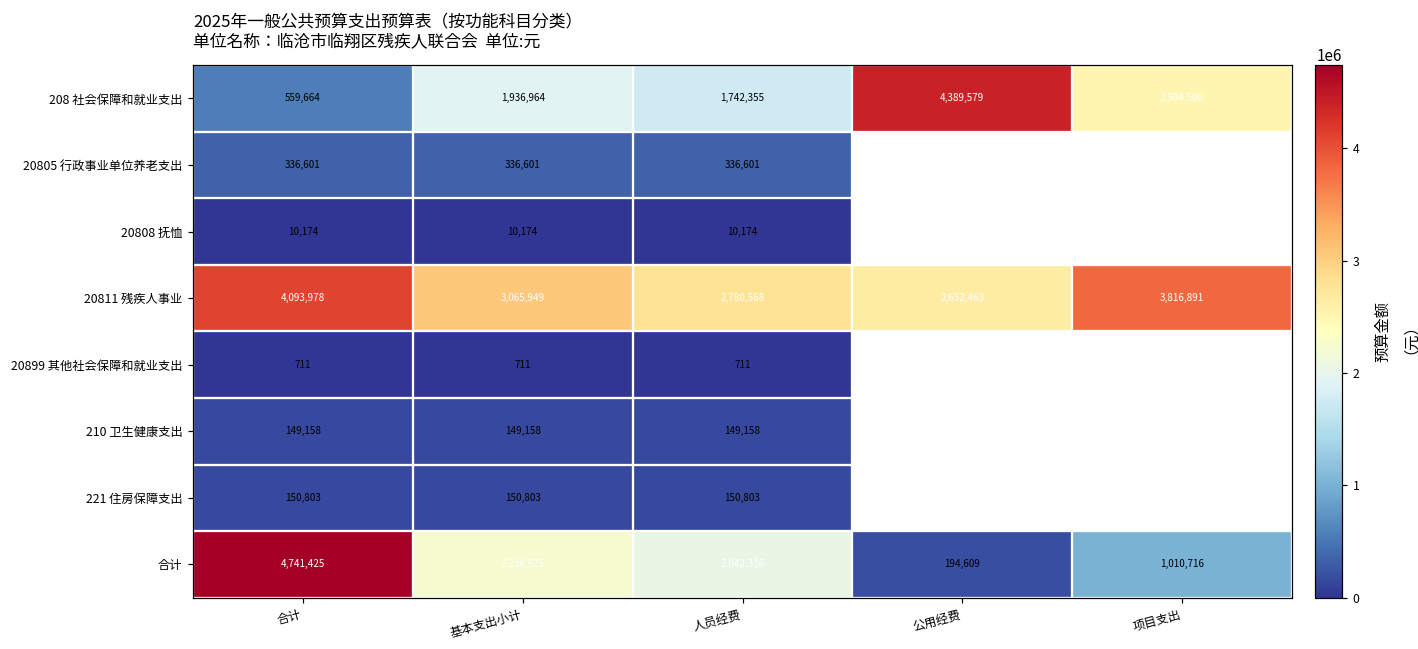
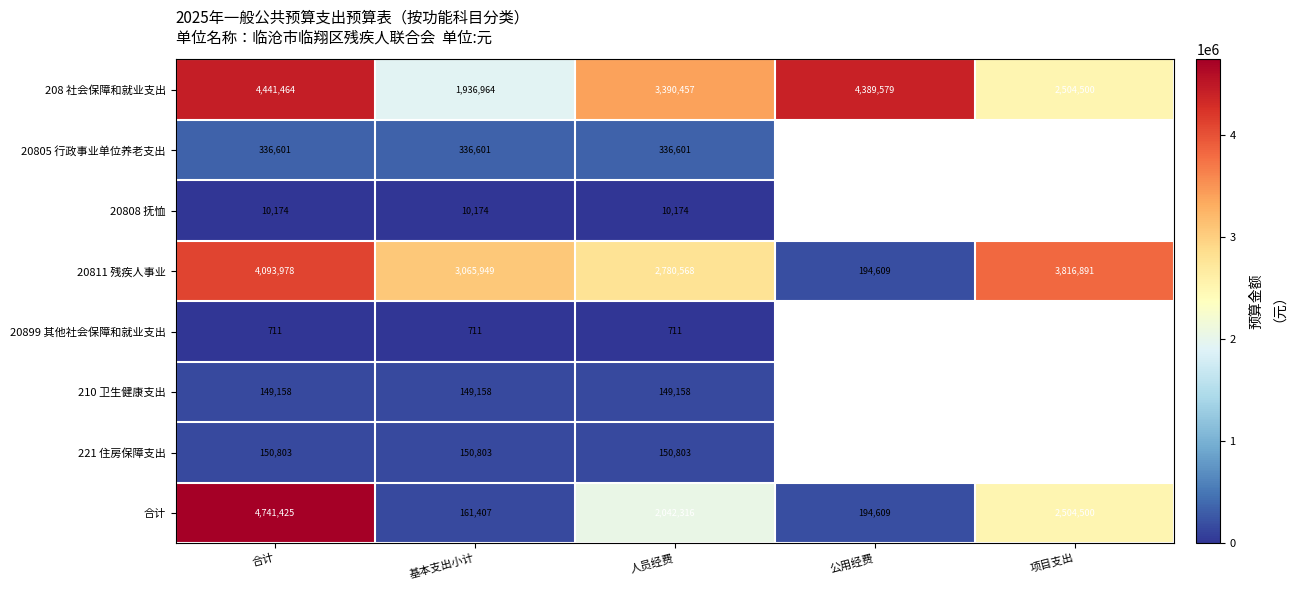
  {
    "208 社会保障和就业支出": {
-     "合计": "559,664",
+     "合计": "4,441,464",
      "基本支出小计": "1,936,964",
-     "人员经费": "1,742,355",
+     "人员经费": "3,390,457",
      "公用经费": "4,389,579",
      "项目支出": "2,504,500"
    },
    "20805 行政事业单位养老支出": {
      "合计": "336,601",
      "基本支出小计": "336,601",
      "人员经费": "336,601"
    },
    "20808 抚恤": {
      "合计": "10,174",
      "基本支出小计": "10,174",
      "人员经费": "10,174"
    },
    "20811 残疾人事业": {
      "合计": "4,093,978",
      "基本支出小计": "3,065,949",
      "人员经费": "2,780,568",
-     "公用经费": "2,652,463",
+     "公用经费": "194,609",
      "项目支出": "3,816,891"
    },
    "20899 其他社会保障和就业支出": {
      "合计": "711",
      "基本支出小计": "711",
      "人员经费": "711"
    },
    "210 卫生健康支出": {
      "合计": "149,158",
      "基本支出小计": "149,158",
      "人员经费": "149,158"
    },
    "221 住房保障支出": {
      "合计": "150,803",
      "基本支出小计": "150,803",
      "人员经费": "150,803"
    },
    "合计": {
      "合计": "4,741,425",
-     "基本支出小计": "2,236,925",
+     "基本支出小计": "161,407",
      "公用经费": "194,609",
-     "项目支出": "1,010,716"
+     "项目支出": "2,504,500"
    }
  }
